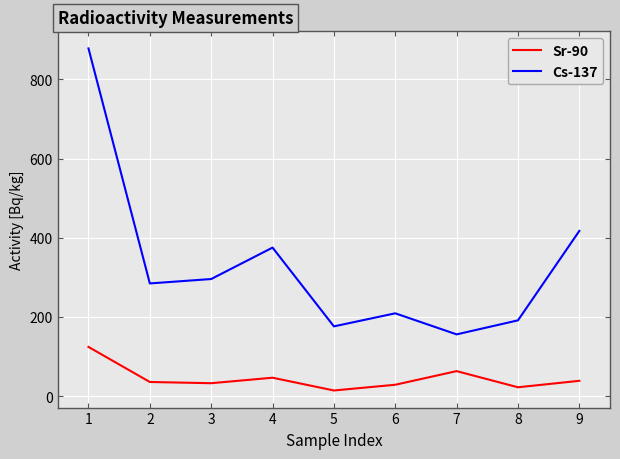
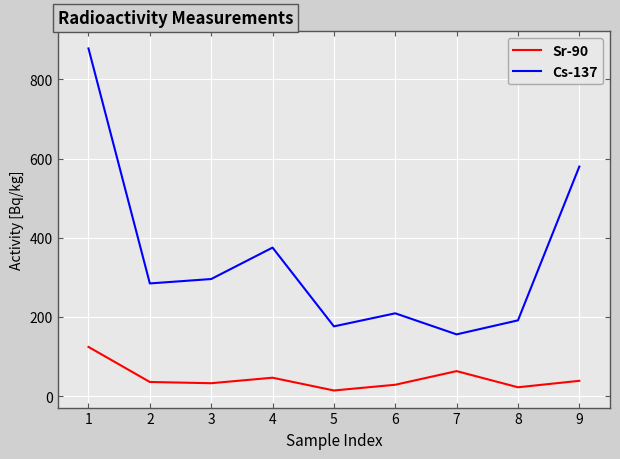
  {
    "Sr-90": {
      "1": 120,
      "2": 40,
      "3": 30,
      "4": 50,
      "5": 10,
      "6": 30,
      "7": 60,
      "8": 20,
      "9": 40
    },
    "Cs-137": {
      "1": 880,
      "2": 280,
      "3": 300,
      "4": 380,
      "5": 180,
      "6": 210,
      "7": 160,
      "8": 190,
-     "9": 420
+     "9": 580
    }
  }
